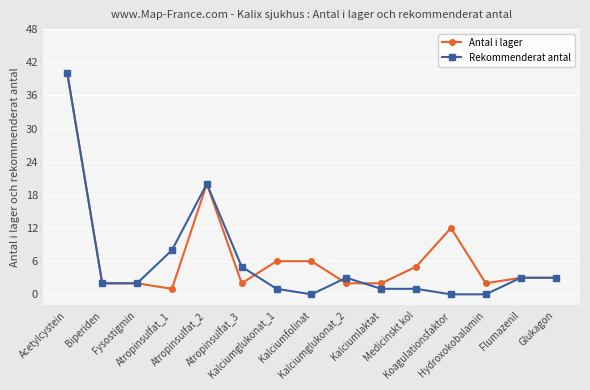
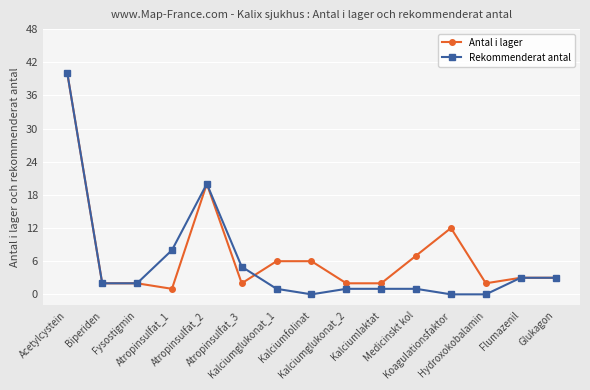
  {
    "Antal i lager": {
      "Atropinsulfat_1": 1,
      "Atropinsulfat_3": 2,
      "Kalciumglukonat_1": 6,
      "Kalciumfolinat": 6,
      "Kalciumglukonat_2": 2,
      "Kalciumlaktat": 2,
-     "Medicinskt kol": 5,
+     "Medicinskt kol": 7,
      "Koagulationsfaktor": 12,
      "Hydroxokobalamin": 2
    },
    "Rekommenderat antal": {
      "Atropinsulfat_1": 8,
      "Atropinsulfat_3": 5,
      "Kalciumglukonat_1": 1,
      "Kalciumfolinat": 0,
-     "Kalciumglukonat_2": 3,
+     "Kalciumglukonat_2": 1,
      "Kalciumlaktat": 1,
      "Medicinskt kol": 1,
      "Koagulationsfaktor": 0,
      "Hydroxokobalamin": 0
    }
  }
